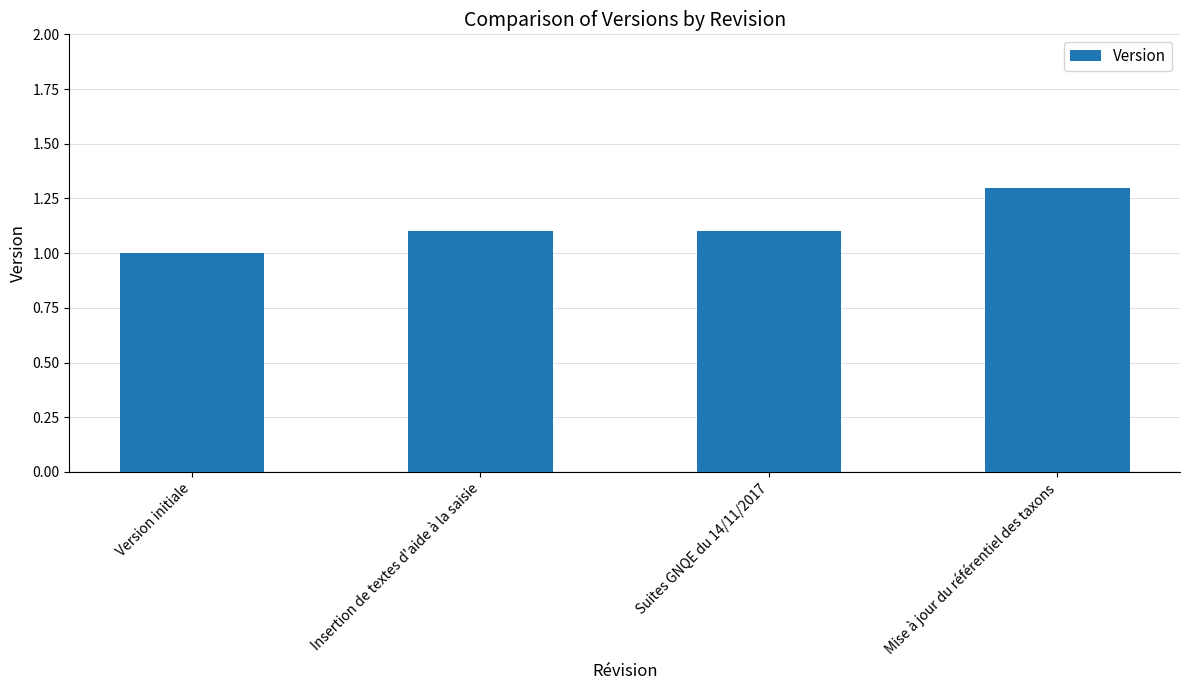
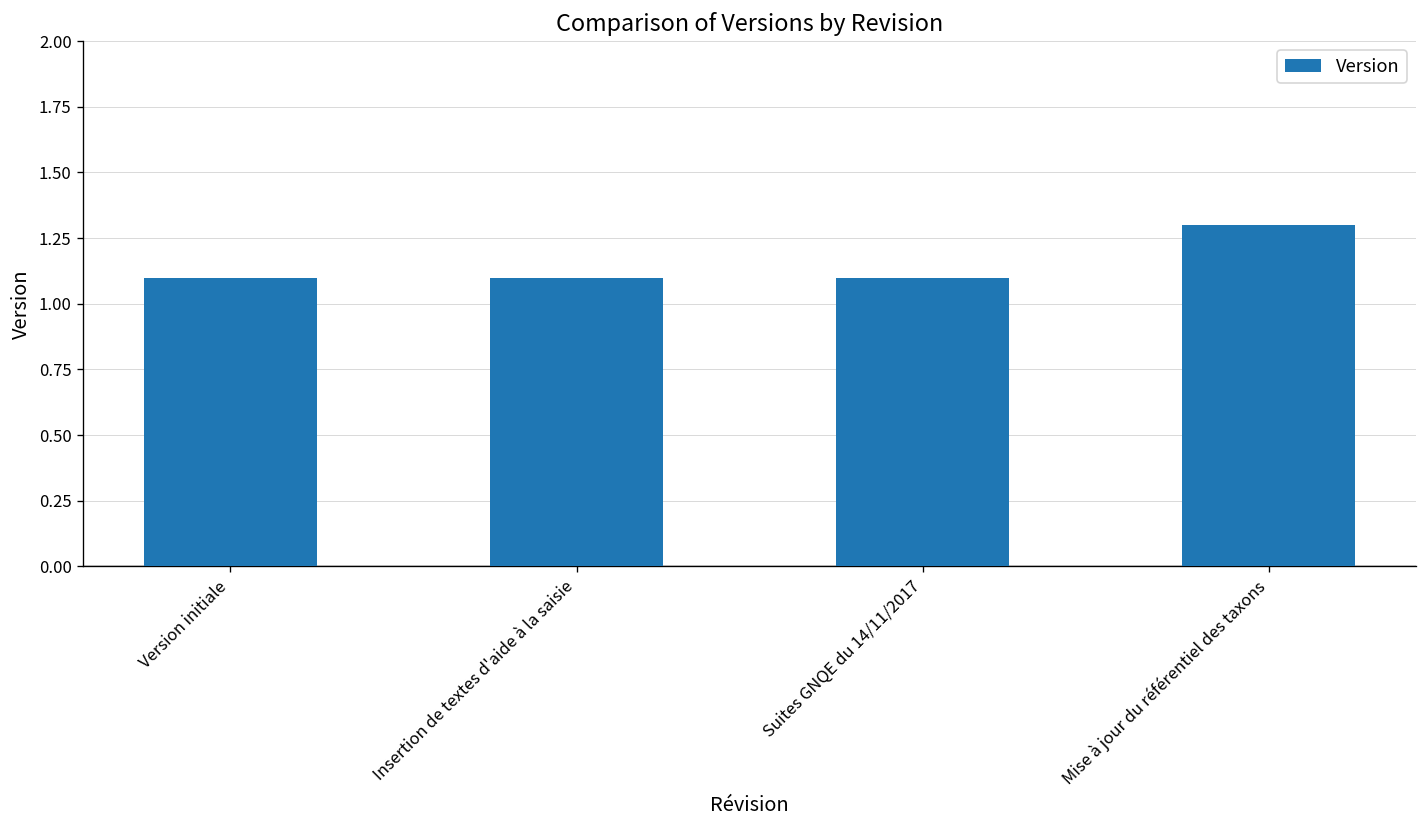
  {
-   "Version initiale": 1.0,
+   "Version initiale": 1.1,
    "Insertion de textes d'aide à la saisie": 1.1,
    "Suites GNQE du 14/11/2017": 1.1,
    "Mise à jour du référentiel des taxons": 1.3
  }
